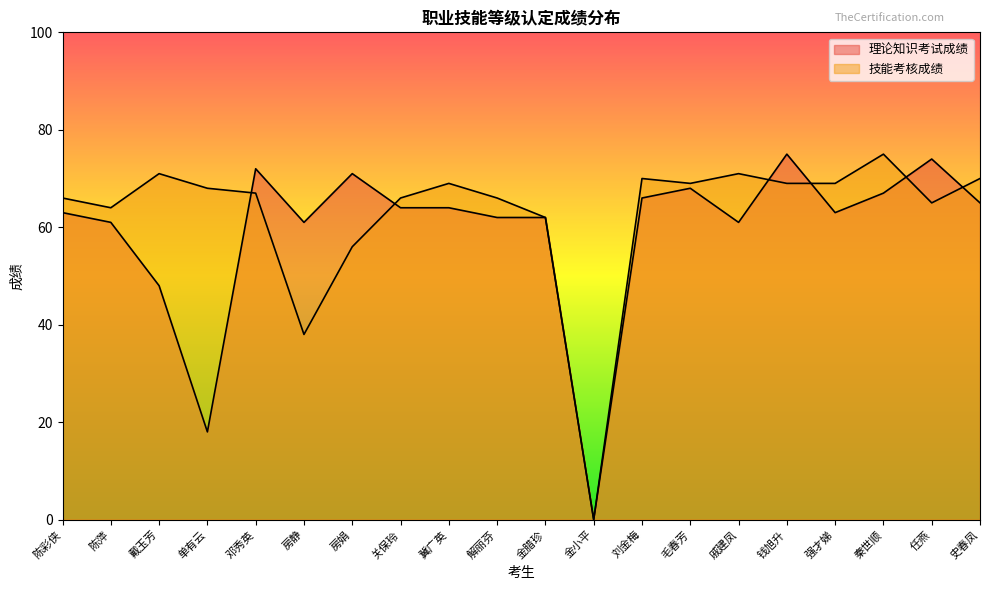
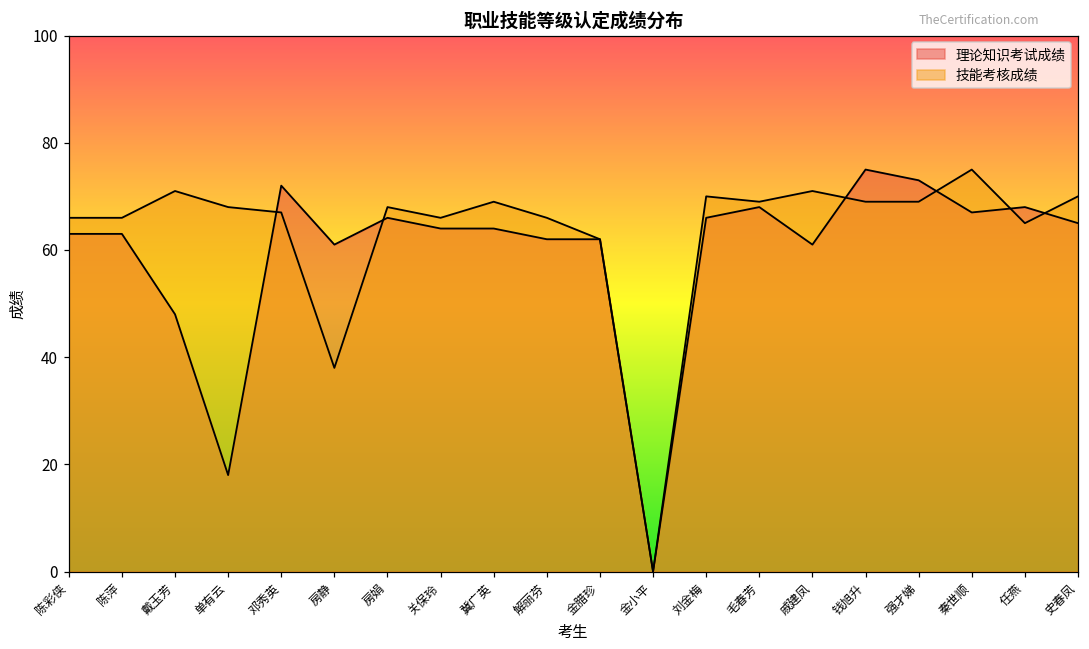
  {
    "理论知识考试成绩": {
      "陈彩侠": 63,
-     "陈萍": 61,
+     "陈萍": 63,
      "戴玉芳": 48,
      "单有云": 18,
      "邓秀英": 72,
      "房静": 61,
-     "房娟": 71,
+     "房娟": 66,
      "关保玲": 64,
      "冀广英": 64,
      "解丽芬": 62,
      "刘金梅": 66,
      "毛春芳": 68,
      "戚建凤": 61,
      "钱旭升": 75,
-     "强才娣": 63,
+     "强才娣": 73,
      "秦世顺": 67,
-     "任燕": 74,
+     "任燕": 68,
      "史春凤": 65
    },
    "技能考核成绩": {
      "陈彩侠": 66,
-     "陈萍": 64,
+     "陈萍": 66,
      "戴玉芳": 71,
      "单有云": 68,
      "邓秀英": 67,
      "房静": 38,
-     "房娟": 56,
+     "房娟": 68,
      "关保玲": 66,
      "冀广英": 69,
      "解丽芬": 66,
      "刘金梅": 70,
      "毛春芳": 69,
      "戚建凤": 71,
      "钱旭升": 69,
      "强才娣": 69,
      "秦世顺": 75,
      "任燕": 65,
      "史春凤": 70
    }
  }
